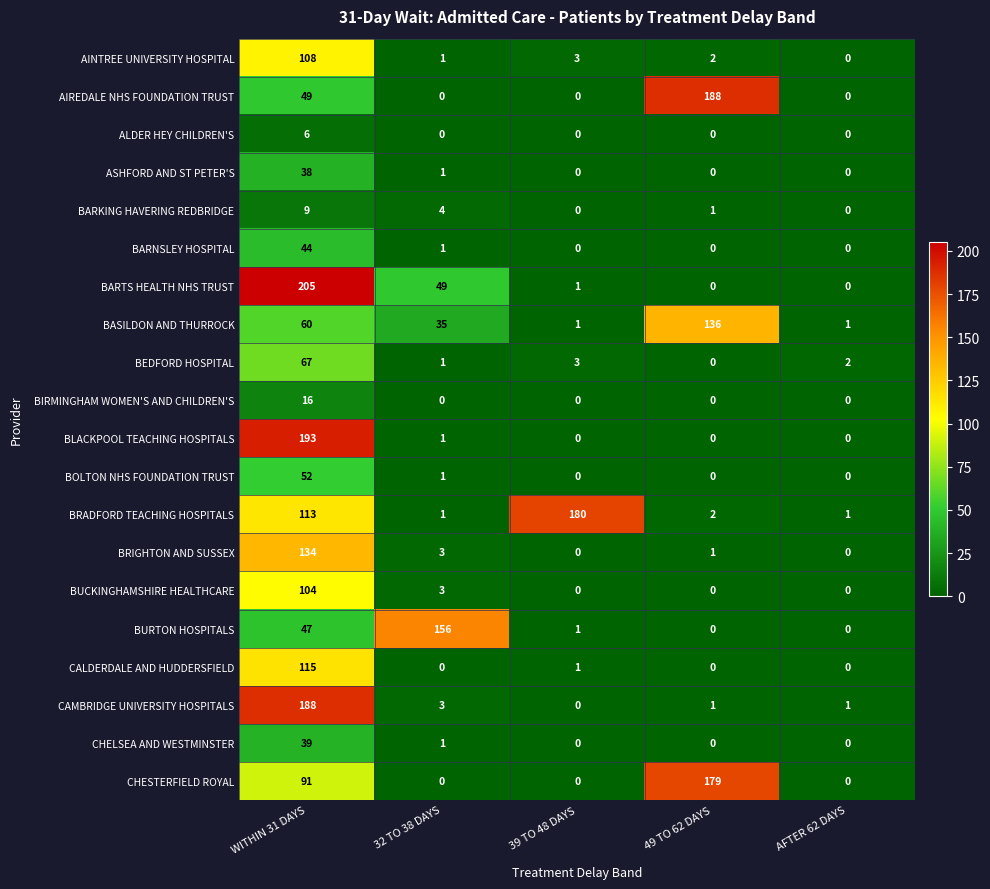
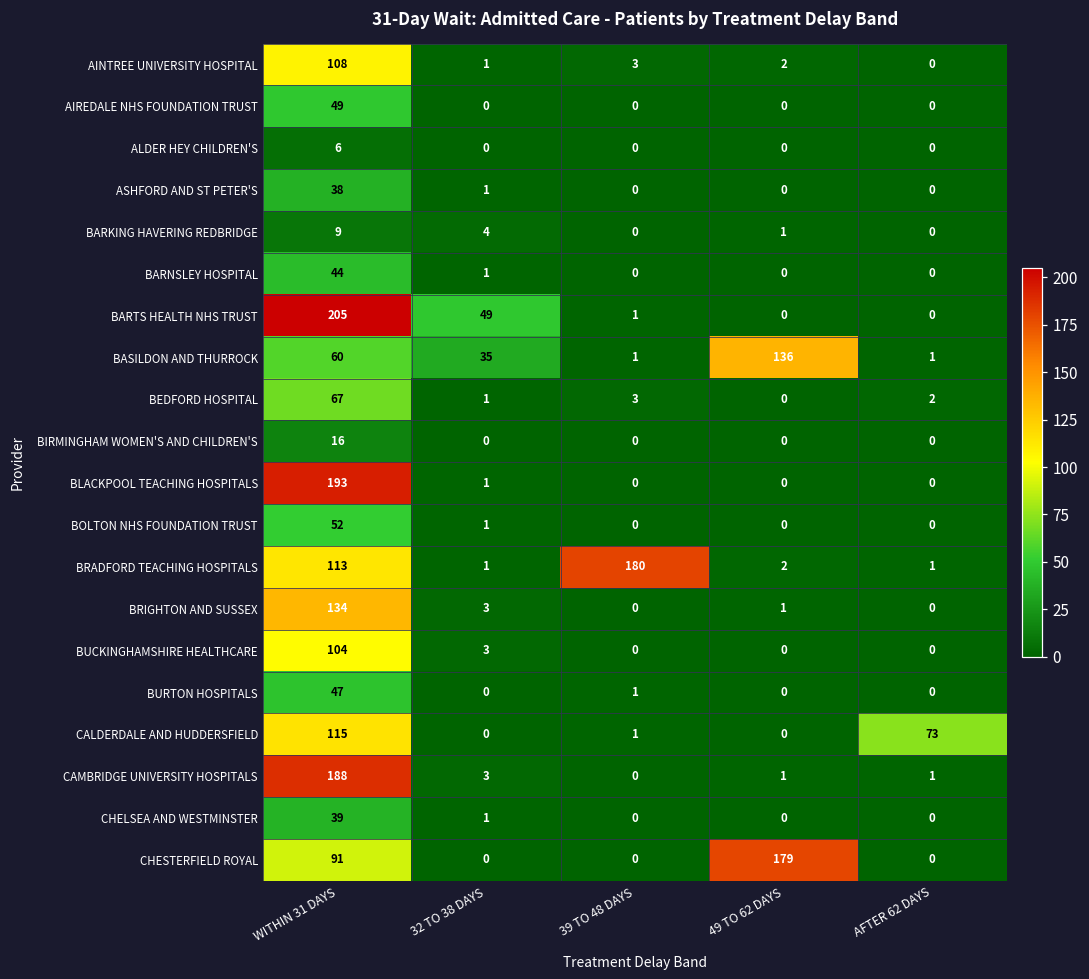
  {
    "AINTREE UNIVERSITY HOSPITAL": {
      "WITHIN 31 DAYS": 108,
      "32 TO 38 DAYS": 1,
      "39 TO 48 DAYS": 3,
      "49 TO 62 DAYS": 2,
      "AFTER 62 DAYS": 0
    },
    "AIREDALE NHS FOUNDATION TRUST": {
      "WITHIN 31 DAYS": 49,
      "32 TO 38 DAYS": 0,
      "39 TO 48 DAYS": 0,
-     "49 TO 62 DAYS": 188,
+     "49 TO 62 DAYS": 0,
      "AFTER 62 DAYS": 0
    },
    "ALDER HEY CHILDREN'S": {
      "WITHIN 31 DAYS": 6,
      "32 TO 38 DAYS": 0,
      "39 TO 48 DAYS": 0,
      "49 TO 62 DAYS": 0,
      "AFTER 62 DAYS": 0
    },
    "ASHFORD AND ST PETER'S": {
      "WITHIN 31 DAYS": 38,
      "32 TO 38 DAYS": 1,
      "39 TO 48 DAYS": 0,
      "49 TO 62 DAYS": 0,
      "AFTER 62 DAYS": 0
    },
    "BARKING HAVERING REDBRIDGE": {
      "WITHIN 31 DAYS": 9,
      "32 TO 38 DAYS": 4,
      "39 TO 48 DAYS": 0,
      "49 TO 62 DAYS": 1,
      "AFTER 62 DAYS": 0
    },
    "BARNSLEY HOSPITAL": {
      "WITHIN 31 DAYS": 44,
      "32 TO 38 DAYS": 1,
      "39 TO 48 DAYS": 0,
      "49 TO 62 DAYS": 0,
      "AFTER 62 DAYS": 0
    },
    "BARTS HEALTH NHS TRUST": {
      "WITHIN 31 DAYS": 205,
      "32 TO 38 DAYS": 49,
      "39 TO 48 DAYS": 1,
      "49 TO 62 DAYS": 0,
      "AFTER 62 DAYS": 0
    },
    "BASILDON AND THURROCK": {
      "WITHIN 31 DAYS": 60,
      "32 TO 38 DAYS": 35,
      "39 TO 48 DAYS": 1,
      "49 TO 62 DAYS": 136,
      "AFTER 62 DAYS": 1
    },
    "BEDFORD HOSPITAL": {
      "WITHIN 31 DAYS": 67,
      "32 TO 38 DAYS": 1,
      "39 TO 48 DAYS": 3,
      "49 TO 62 DAYS": 0,
      "AFTER 62 DAYS": 2
    },
    "BIRMINGHAM WOMEN'S AND CHILDREN'S": {
      "WITHIN 31 DAYS": 16,
      "32 TO 38 DAYS": 0,
      "39 TO 48 DAYS": 0,
      "49 TO 62 DAYS": 0,
      "AFTER 62 DAYS": 0
    },
    "BLACKPOOL TEACHING HOSPITALS": {
      "WITHIN 31 DAYS": 193,
      "32 TO 38 DAYS": 1,
      "39 TO 48 DAYS": 0,
      "49 TO 62 DAYS": 0,
      "AFTER 62 DAYS": 0
    },
    "BOLTON NHS FOUNDATION TRUST": {
      "WITHIN 31 DAYS": 52,
      "32 TO 38 DAYS": 1,
      "39 TO 48 DAYS": 0,
      "49 TO 62 DAYS": 0,
      "AFTER 62 DAYS": 0
    },
    "BRADFORD TEACHING HOSPITALS": {
      "WITHIN 31 DAYS": 113,
      "32 TO 38 DAYS": 1,
      "39 TO 48 DAYS": 180,
      "49 TO 62 DAYS": 2,
      "AFTER 62 DAYS": 1
    },
    "BRIGHTON AND SUSSEX": {
      "WITHIN 31 DAYS": 134,
      "32 TO 38 DAYS": 3,
      "39 TO 48 DAYS": 0,
      "49 TO 62 DAYS": 1,
      "AFTER 62 DAYS": 0
    },
    "BUCKINGHAMSHIRE HEALTHCARE": {
      "WITHIN 31 DAYS": 104,
      "32 TO 38 DAYS": 3,
      "39 TO 48 DAYS": 0,
      "49 TO 62 DAYS": 0,
      "AFTER 62 DAYS": 0
    },
    "BURTON HOSPITALS": {
      "WITHIN 31 DAYS": 47,
-     "32 TO 38 DAYS": 156,
+     "32 TO 38 DAYS": 0,
      "39 TO 48 DAYS": 1,
      "49 TO 62 DAYS": 0,
      "AFTER 62 DAYS": 0
    },
    "CALDERDALE AND HUDDERSFIELD": {
      "WITHIN 31 DAYS": 115,
      "32 TO 38 DAYS": 0,
      "39 TO 48 DAYS": 1,
      "49 TO 62 DAYS": 0,
-     "AFTER 62 DAYS": 0
+     "AFTER 62 DAYS": 73
    },
    "CAMBRIDGE UNIVERSITY HOSPITALS": {
      "WITHIN 31 DAYS": 188,
      "32 TO 38 DAYS": 3,
      "39 TO 48 DAYS": 0,
      "49 TO 62 DAYS": 1,
      "AFTER 62 DAYS": 1
    },
    "CHELSEA AND WESTMINSTER": {
      "WITHIN 31 DAYS": 39,
      "32 TO 38 DAYS": 1,
      "39 TO 48 DAYS": 0,
      "49 TO 62 DAYS": 0,
      "AFTER 62 DAYS": 0
    },
    "CHESTERFIELD ROYAL": {
      "WITHIN 31 DAYS": 91,
      "32 TO 38 DAYS": 0,
      "39 TO 48 DAYS": 0,
      "49 TO 62 DAYS": 179,
      "AFTER 62 DAYS": 0
    }
  }
